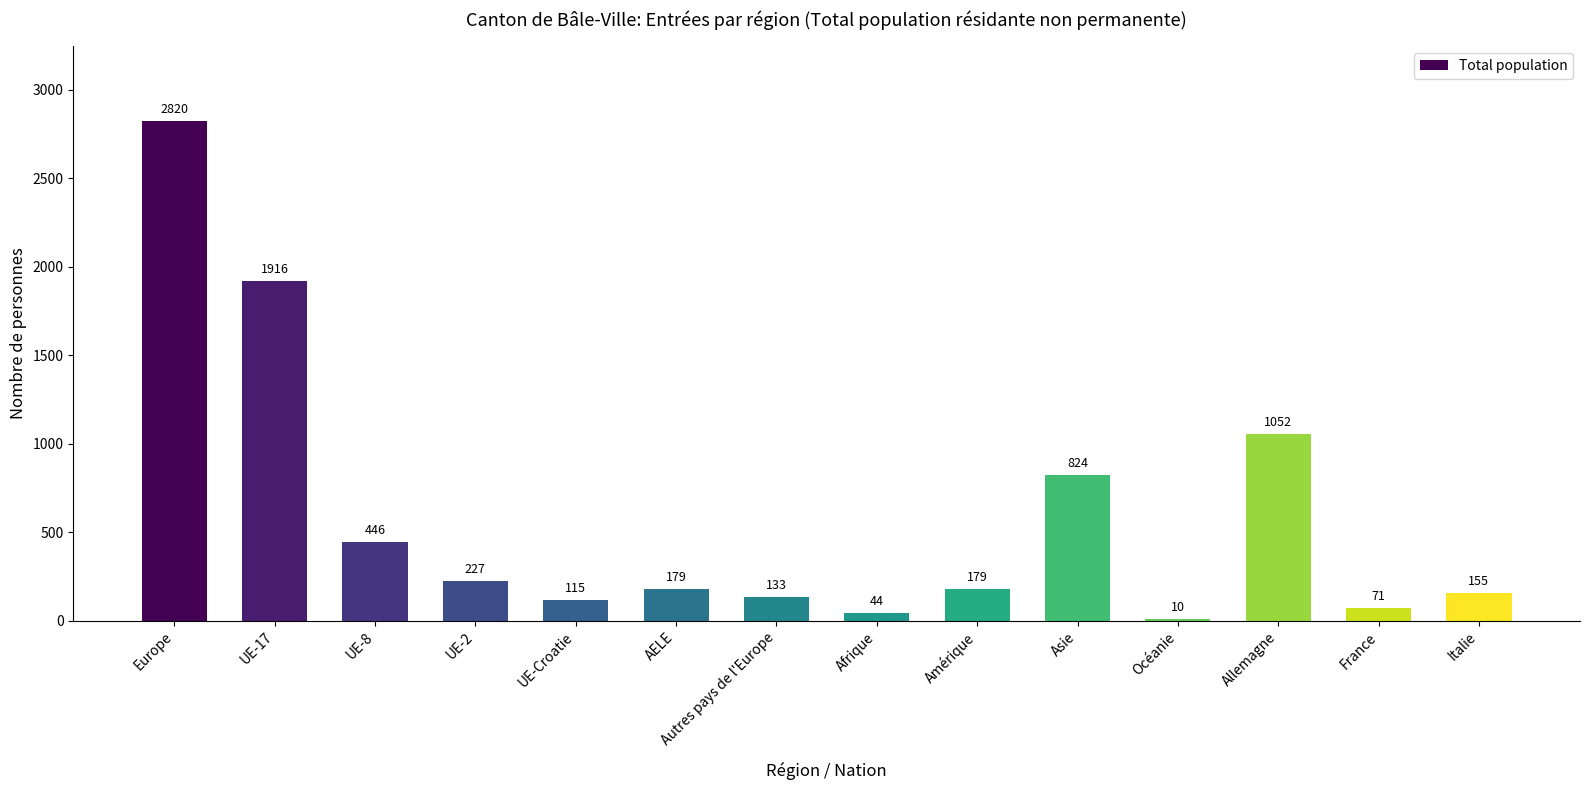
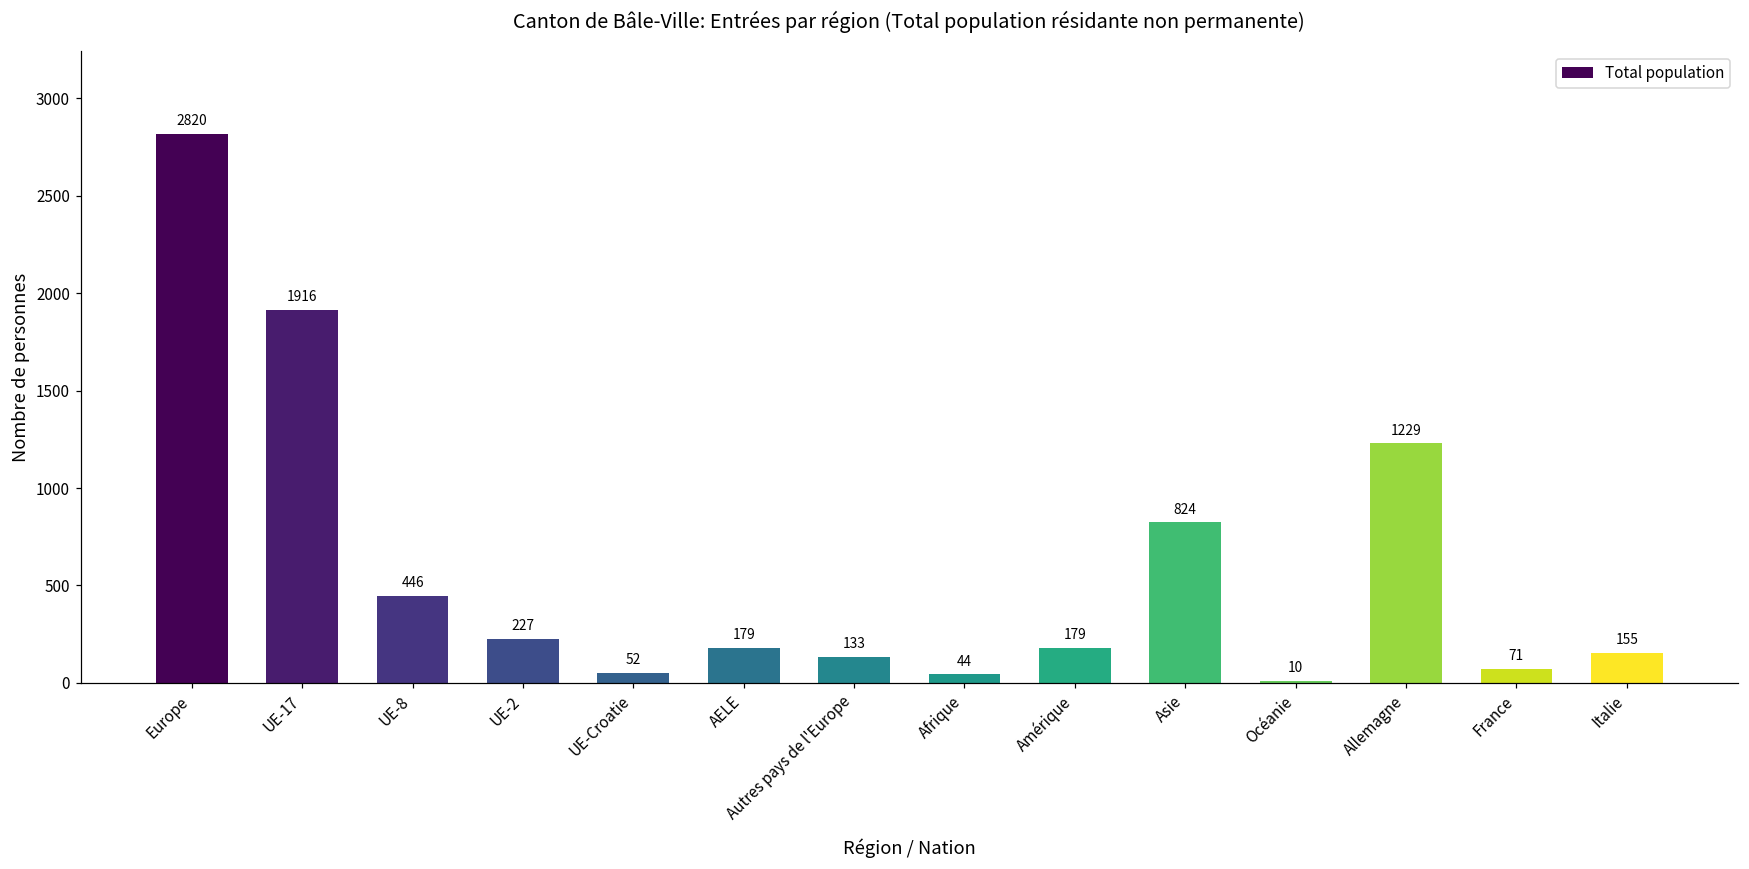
  {
    "Europe": 2820,
    "UE-17": 1916,
    "UE-8": 446,
    "UE-2": 227,
-   "UE-Croatie": 115,
+   "UE-Croatie": 52,
    "AELE": 179,
    "Autres pays de l'Europe": 133,
    "Afrique": 44,
    "Amérique": 179,
    "Asie": 824,
    "Océanie": 10,
-   "Allemagne": 1052,
+   "Allemagne": 1229,
    "France": 71,
    "Italie": 155
  }
